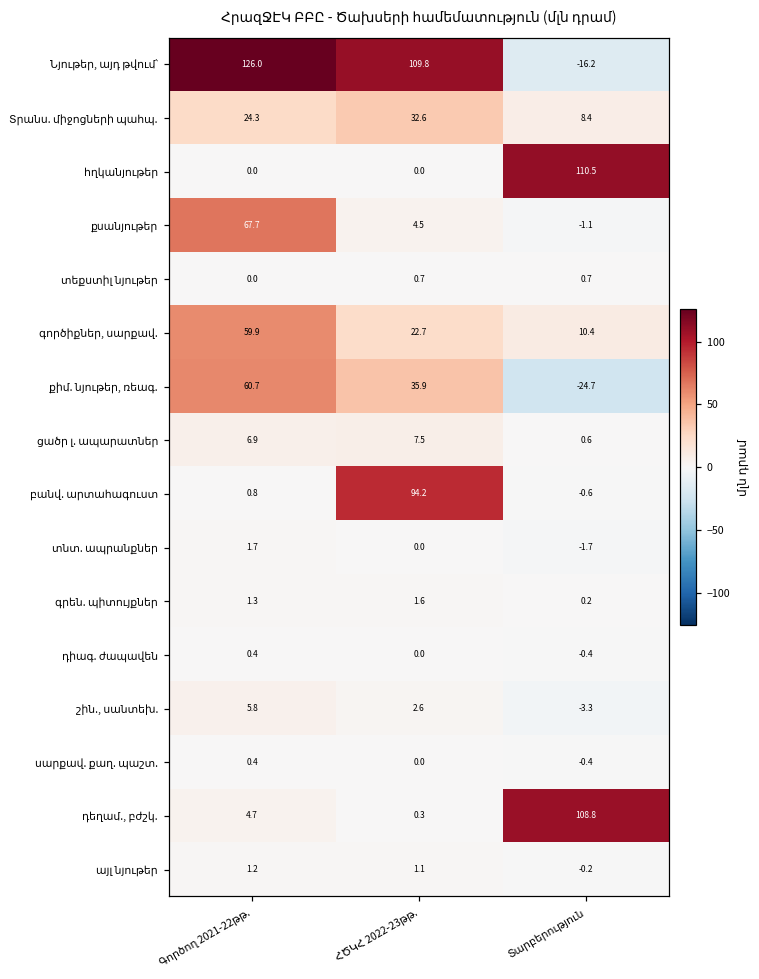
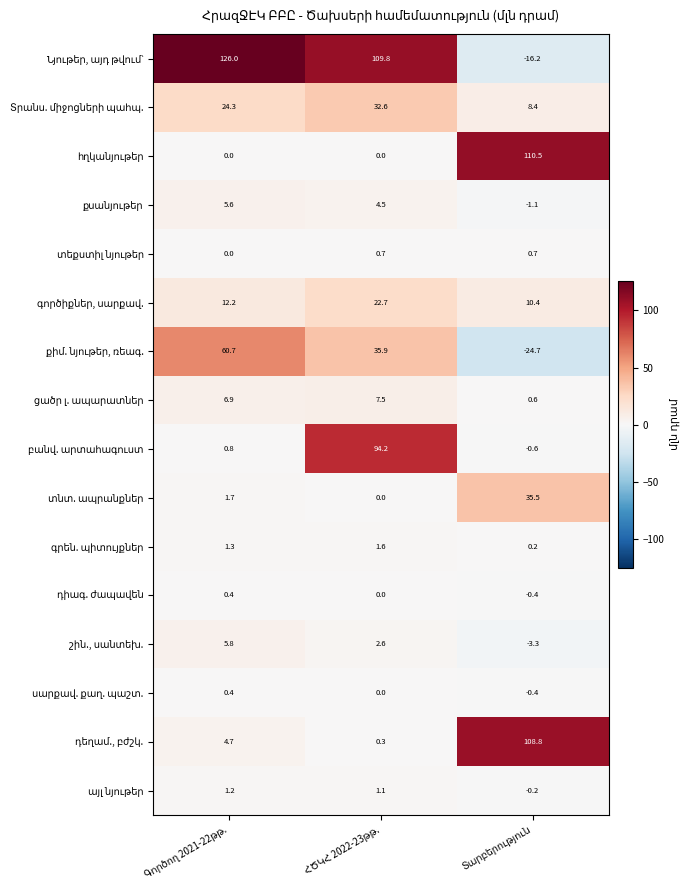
  {
    "Նյութեր, այդ թվում՝": {
      "Գործող 2021-22թթ.": 126.0,
      "ՀԾԿՀ 2022-23թթ.": 109.8,
      "Տարբերություն": -16.2
    },
    "Տրանս. միջոցների պահպ.": {
      "Գործող 2021-22թթ.": 24.3,
      "ՀԾԿՀ 2022-23թթ.": 32.6,
      "Տարբերություն": 8.4
    },
    "հղկանյութեր": {
      "Գործող 2021-22թթ.": 0.0,
      "ՀԾԿՀ 2022-23թթ.": 0.0,
      "Տարբերություն": 110.5
    },
    "քսանյութեր": {
-     "Գործող 2021-22թթ.": 67.7,
+     "Գործող 2021-22թթ.": 5.6,
      "ՀԾԿՀ 2022-23թթ.": 4.5,
      "Տարբերություն": -1.1
    },
    "տեքստիլ նյութեր": {
      "Գործող 2021-22թթ.": 0.0,
      "ՀԾԿՀ 2022-23թթ.": 0.7,
      "Տարբերություն": 0.7
    },
    "գործիքներ, սարքավ.": {
-     "Գործող 2021-22թթ.": 59.9,
+     "Գործող 2021-22թթ.": 12.2,
      "ՀԾԿՀ 2022-23թթ.": 22.7,
      "Տարբերություն": 10.4
    },
    "քիմ. նյութեր, ռեագ.": {
      "Գործող 2021-22թթ.": 60.7,
      "ՀԾԿՀ 2022-23թթ.": 35.9,
      "Տարբերություն": -24.7
    },
    "ցածր լ. ապարատներ": {
      "Գործող 2021-22թթ.": 6.9,
      "ՀԾԿՀ 2022-23թթ.": 7.5,
      "Տարբերություն": 0.6
    },
    "բանվ. արտահագուստ": {
      "Գործող 2021-22թթ.": 0.8,
      "ՀԾԿՀ 2022-23թթ.": 94.2,
      "Տարբերություն": -0.6
    },
    "տնտ. ապրանքներ": {
      "Գործող 2021-22թթ.": 1.7,
      "ՀԾԿՀ 2022-23թթ.": 0.0,
-     "Տարբերություն": -1.7
+     "Տարբերություն": 35.5
    },
    "գրեն. պիտույքներ": {
      "Գործող 2021-22թթ.": 1.3,
      "ՀԾԿՀ 2022-23թթ.": 1.6,
      "Տարբերություն": 0.2
    },
    "դիագ. ժապավեն": {
      "Գործող 2021-22թթ.": 0.4,
      "ՀԾԿՀ 2022-23թթ.": 0.0,
      "Տարբերություն": -0.4
    },
    "շին., սանտեխ.": {
      "Գործող 2021-22թթ.": 5.8,
      "ՀԾԿՀ 2022-23թթ.": 2.6,
      "Տարբերություն": -3.3
    },
    "սարքավ. քաղ. պաշտ.": {
      "Գործող 2021-22թթ.": 0.4,
      "ՀԾԿՀ 2022-23թթ.": 0.0,
      "Տարբերություն": -0.4
    },
    "դեղամ., բժշկ.": {
      "Գործող 2021-22թթ.": 4.7,
      "ՀԾԿՀ 2022-23թթ.": 0.3,
      "Տարբերություն": 108.8
    },
    "այլ նյութեր": {
      "Գործող 2021-22թթ.": 1.2,
      "ՀԾԿՀ 2022-23թթ.": 1.1,
      "Տարբերություն": -0.2
    }
  }
